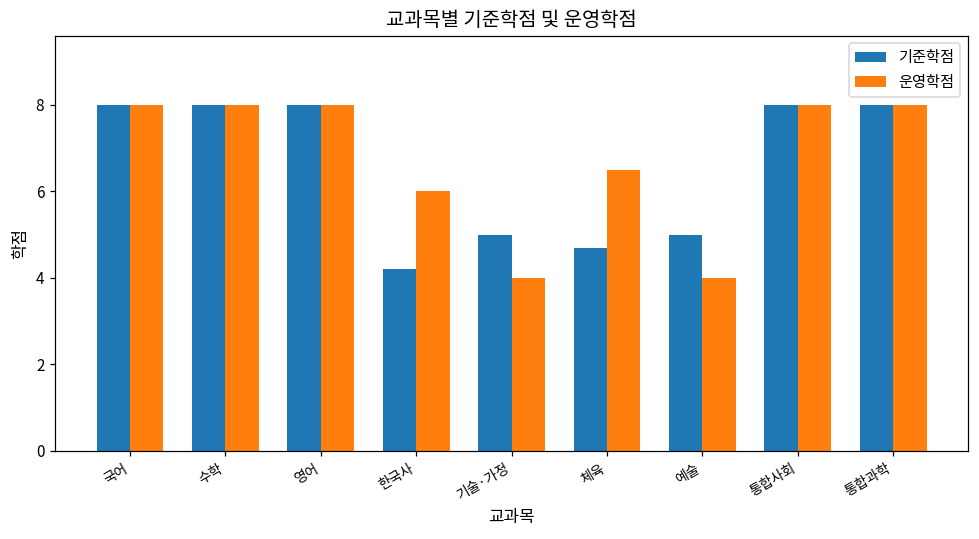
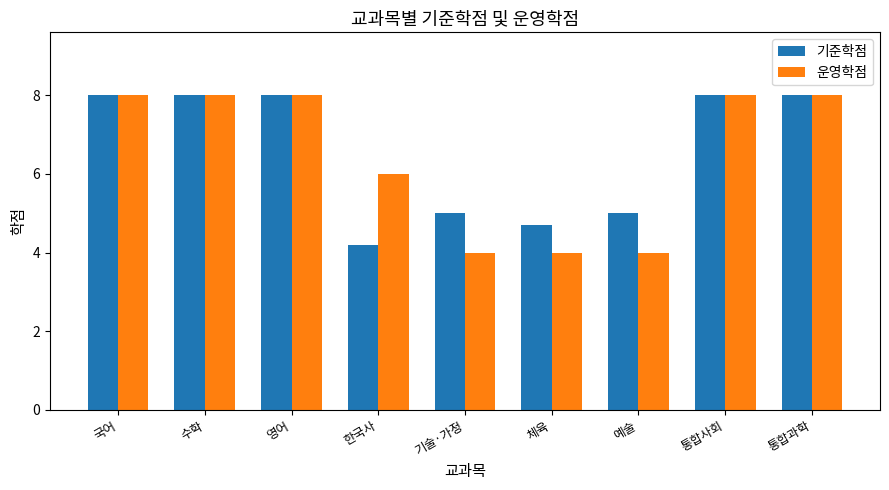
  {
    "기준학점": {
      "국어": 8.0,
      "수학": 8.0,
      "영어": 8.0,
      "한국사": 4.2,
      "기술·가정": 5.0,
      "체육": 4.7,
      "예술": 5.0,
      "통합사회": 8.0,
      "통합과학": 8.0
    },
    "운영학점": {
      "국어": 8.0,
      "수학": 8.0,
      "영어": 8.0,
      "한국사": 6.0,
      "기술·가정": 4.0,
-     "체육": 6.5,
+     "체육": 4.0,
      "예술": 4.0,
      "통합사회": 8.0,
      "통합과학": 8.0
    }
  }
